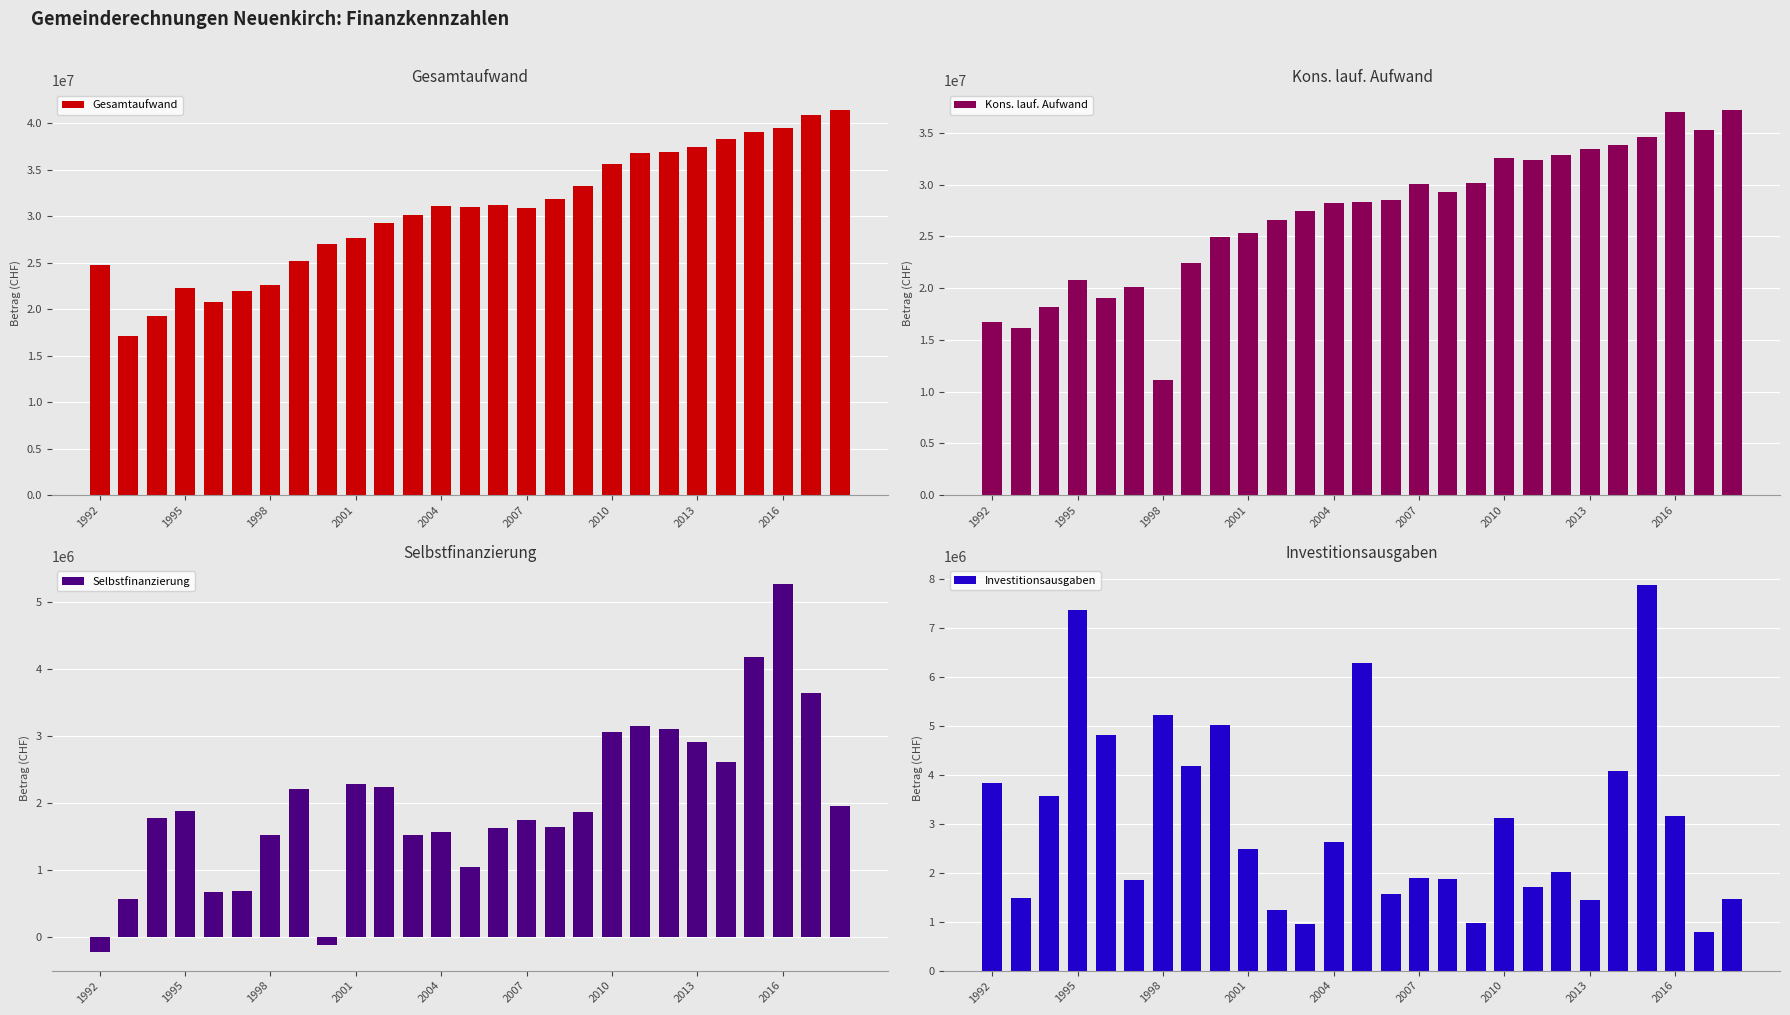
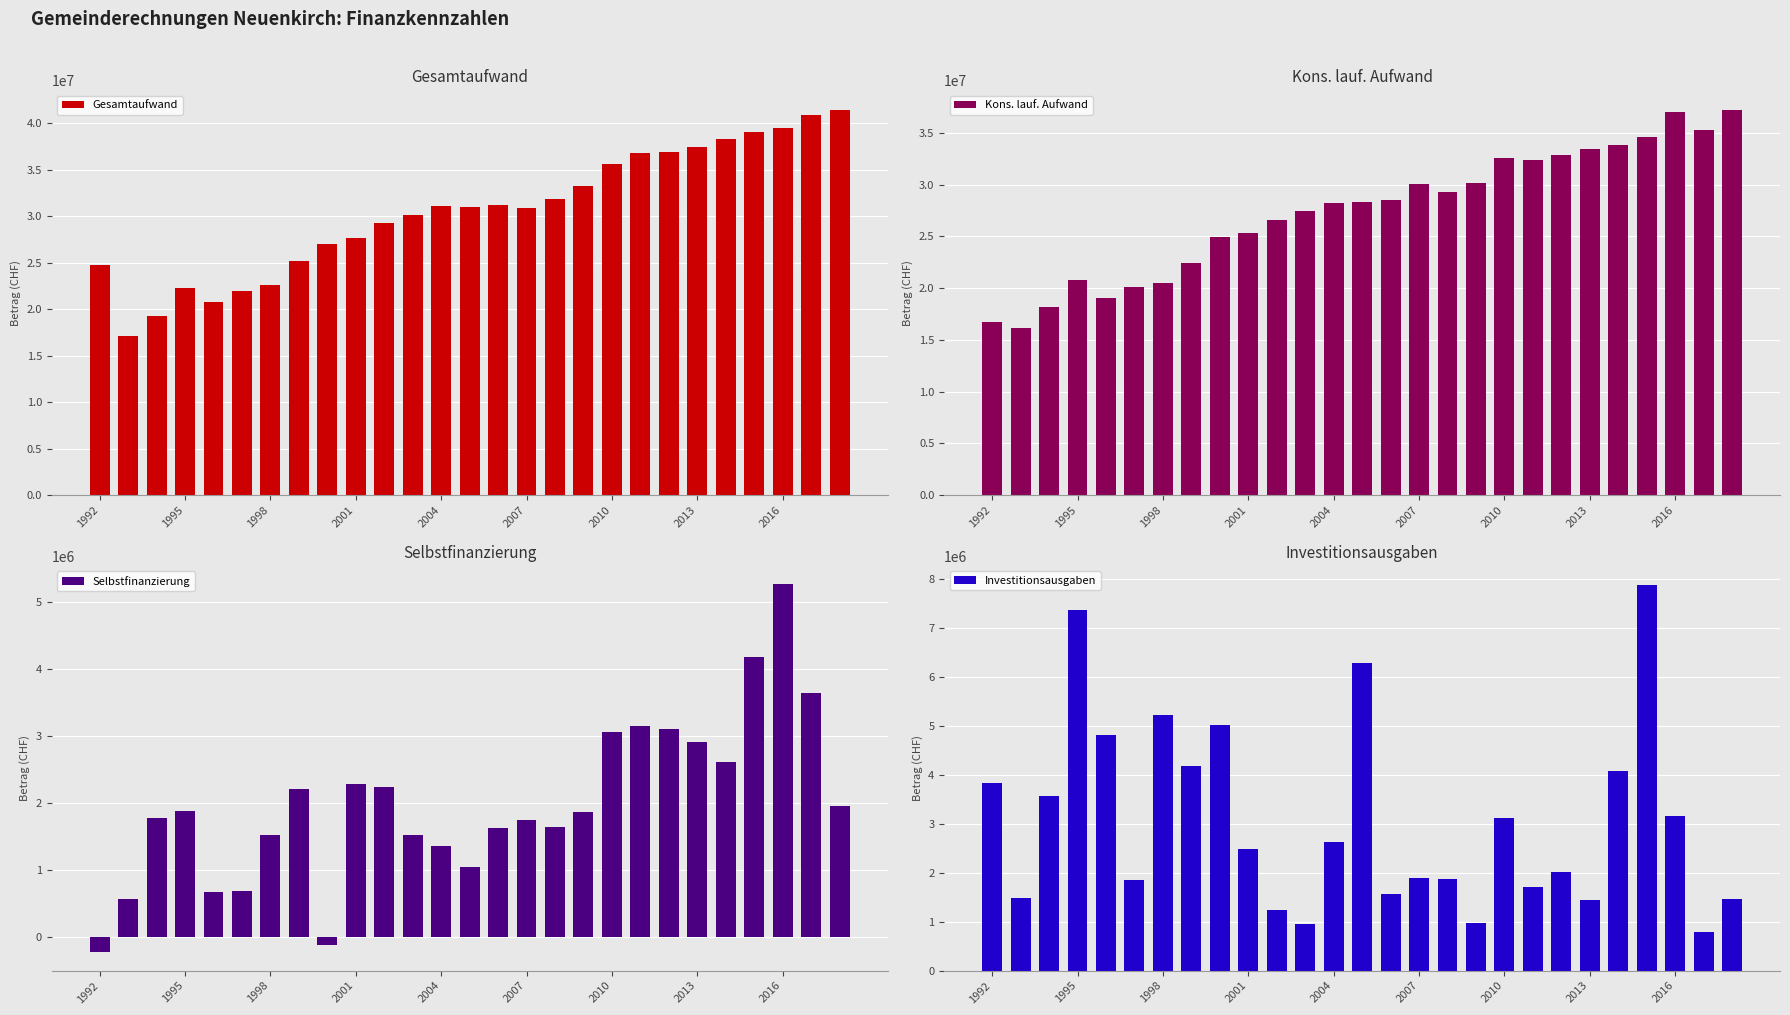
  {
    "Gesamtaufwand": {
      "1992": 25000000,
      "1995": 22000000,
      "1998": 23000000,
      "2001": 28000000,
      "2004": 31000000,
      "2007": 31000000,
      "2010": 36000000,
      "2013": 37000000,
      "2016": 40000000
    },
    "Kons. lauf. Aufwand": {
      "1992": 16800000,
      "1995": 20800000,
-     "1998": 11100000,
+     "1998": 20500000,
      "2001": 25300000,
      "2004": 28300000,
      "2007": 30000000,
      "2010": 32600000,
      "2013": 33400000,
      "2016": 37000000
    },
    "Selbstfinanzierung": {
      "1992": -200000,
      "1995": 1900000,
      "1998": 1500000,
      "2001": 2300000,
-     "2004": 1600000,
+     "2004": 1400000,
      "2007": 1700000,
      "2010": 3100000,
      "2013": 2900000,
      "2016": 5300000
    },
    "Investitionsausgaben": {
      "1992": 3800000,
      "1995": 7400000,
      "1998": 5200000,
      "2001": 2500000,
      "2004": 2600000,
      "2007": 1900000,
      "2010": 3100000,
      "2013": 1400000,
      "2016": 3100000
    }
  }
